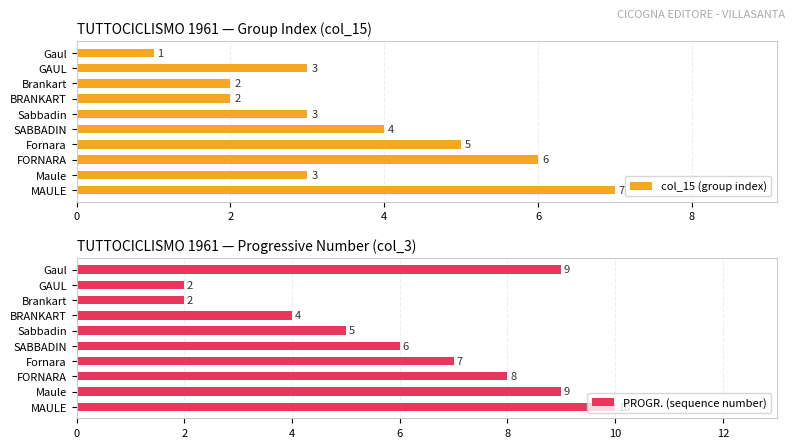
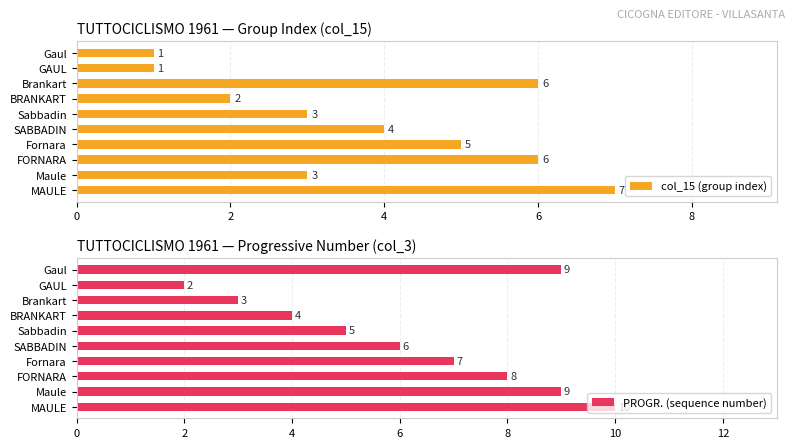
  {
    "TUTTOCICLISMO 1961 — Group Index (col_15)": {
      "Gaul": 1,
-     "GAUL": 3,
-     "Brankart": 2,
+     "GAUL": 1,
+     "Brankart": 6,
      "BRANKART": 2,
      "Sabbadin": 3,
      "SABBADIN": 4,
      "Fornara": 5,
      "FORNARA": 6,
      "Maule": 3,
      "MAULE": 7
    },
    "TUTTOCICLISMO 1961 — Progressive Number (col_3)": {
      "Gaul": 9,
      "GAUL": 2,
-     "Brankart": 2,
+     "Brankart": 3,
      "BRANKART": 4,
      "Sabbadin": 5,
      "SABBADIN": 6,
      "Fornara": 7,
      "FORNARA": 8,
      "Maule": 9
    }
  }
